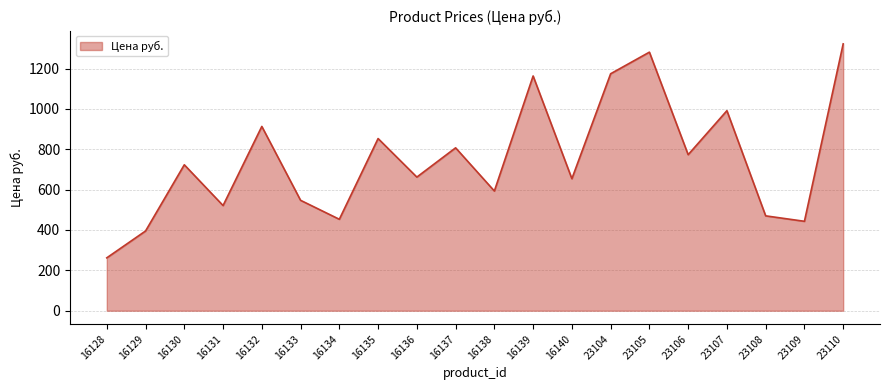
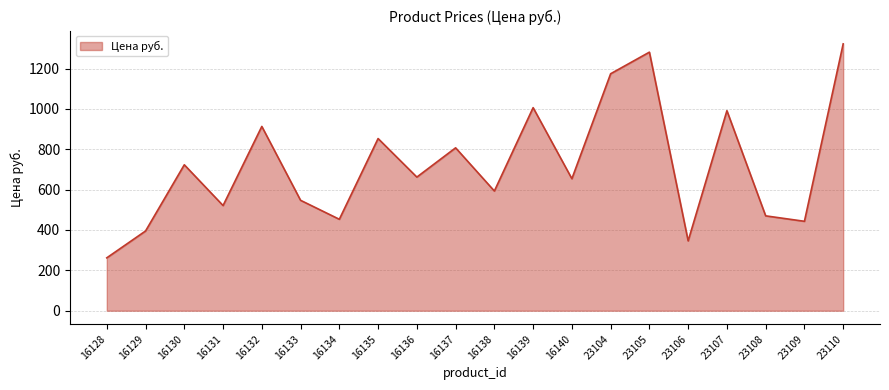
  {
    "16128": 260,
    "16129": 400,
    "16130": 720,
    "16131": 520,
    "16132": 910,
    "16133": 550,
    "16134": 450,
    "16135": 850,
    "16136": 660,
    "16137": 810,
    "16138": 590,
-   "16139": 1160,
+   "16139": 1010,
    "16140": 650,
    "23104": 1170,
    "23105": 1280,
-   "23106": 770,
+   "23106": 350,
    "23107": 990,
    "23108": 470,
    "23109": 440,
    "23110": 1320
  }
